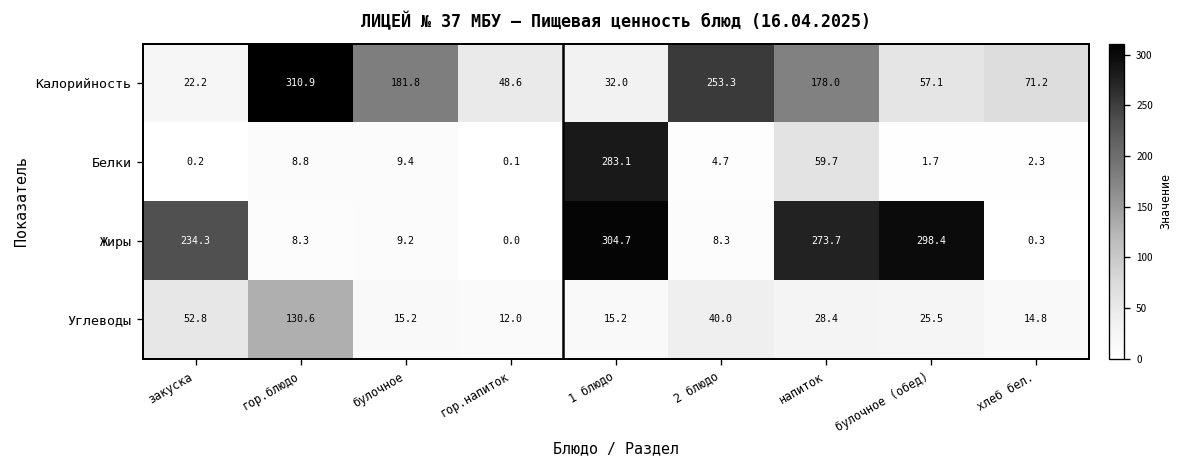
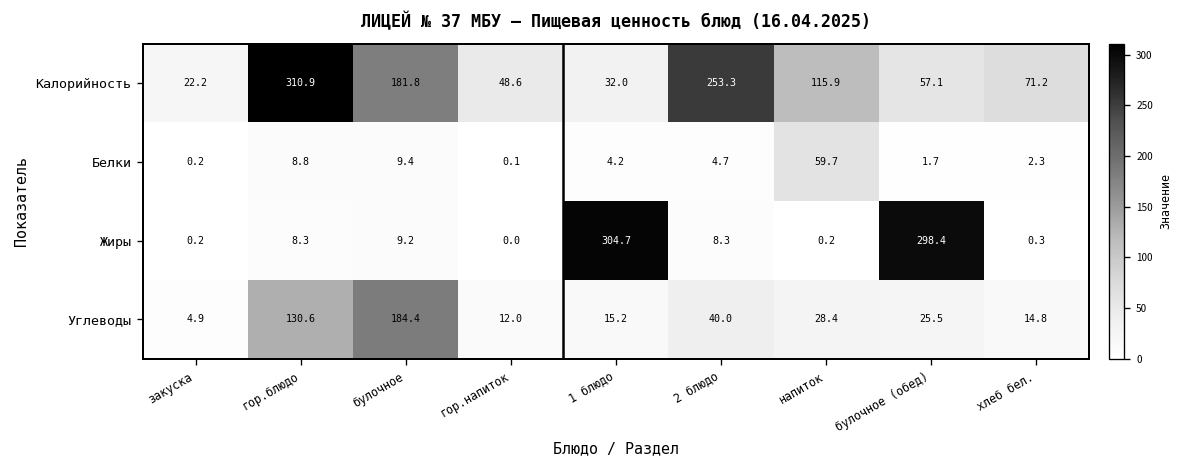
  {
    "Калорийность": {
      "закуска": 22.2,
      "гор.блюдо": 310.9,
      "булочное": 181.8,
      "гор.напиток": 48.6,
      "1 блюдо": 32.0,
      "2 блюдо": 253.3,
-     "напиток": 178.0,
+     "напиток": 115.9,
      "булочное (обед)": 57.1,
      "хлеб бел.": 71.2
    },
    "Белки": {
      "закуска": 0.2,
      "гор.блюдо": 8.8,
      "булочное": 9.4,
      "гор.напиток": 0.1,
-     "1 блюдо": 283.1,
+     "1 блюдо": 4.2,
      "2 блюдо": 4.7,
      "напиток": 59.7,
      "булочное (обед)": 1.7,
      "хлеб бел.": 2.3
    },
    "Жиры": {
-     "закуска": 234.3,
+     "закуска": 0.2,
      "гор.блюдо": 8.3,
      "булочное": 9.2,
      "гор.напиток": 0.0,
      "1 блюдо": 304.7,
      "2 блюдо": 8.3,
-     "напиток": 273.7,
+     "напиток": 0.2,
      "булочное (обед)": 298.4,
      "хлеб бел.": 0.3
    },
    "Углеводы": {
-     "закуска": 52.8,
+     "закуска": 4.9,
      "гор.блюдо": 130.6,
-     "булочное": 15.2,
+     "булочное": 184.4,
      "гор.напиток": 12.0,
      "1 блюдо": 15.2,
      "2 блюдо": 40.0,
      "напиток": 28.4,
      "булочное (обед)": 25.5,
      "хлеб бел.": 14.8
    }
  }
